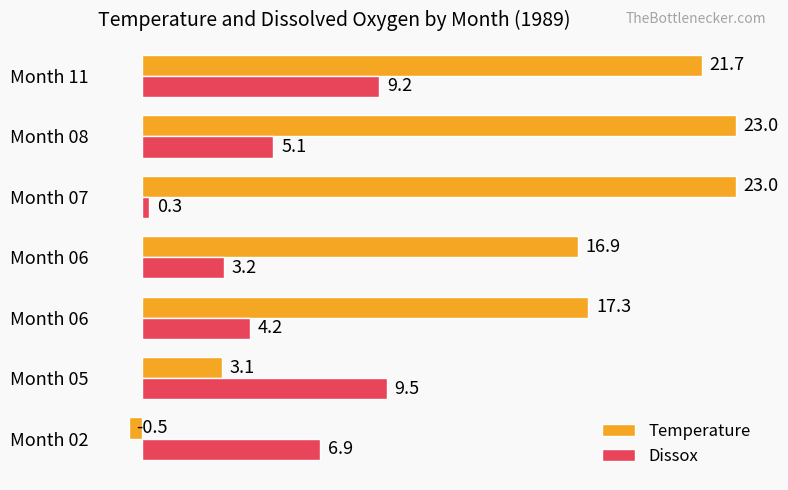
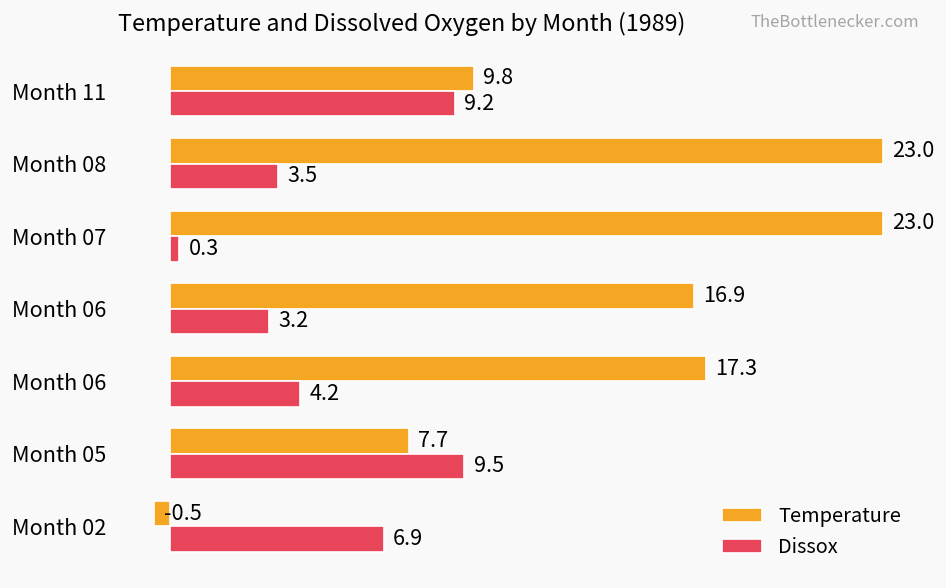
  {
    "Temperature": {
-     "Month 11": 21.7,
+     "Month 11": 9.8,
      "Month 08": 23.0,
      "Month 07": 23.0,
-     "Month 05": 3.1,
+     "Month 05": 7.7,
      "Month 02": -0.5
    },
    "Dissox": {
      "Month 11": 9.2,
-     "Month 08": 5.1,
+     "Month 08": 3.5,
      "Month 07": 0.3,
      "Month 05": 9.5,
      "Month 02": 6.9
    }
  }
